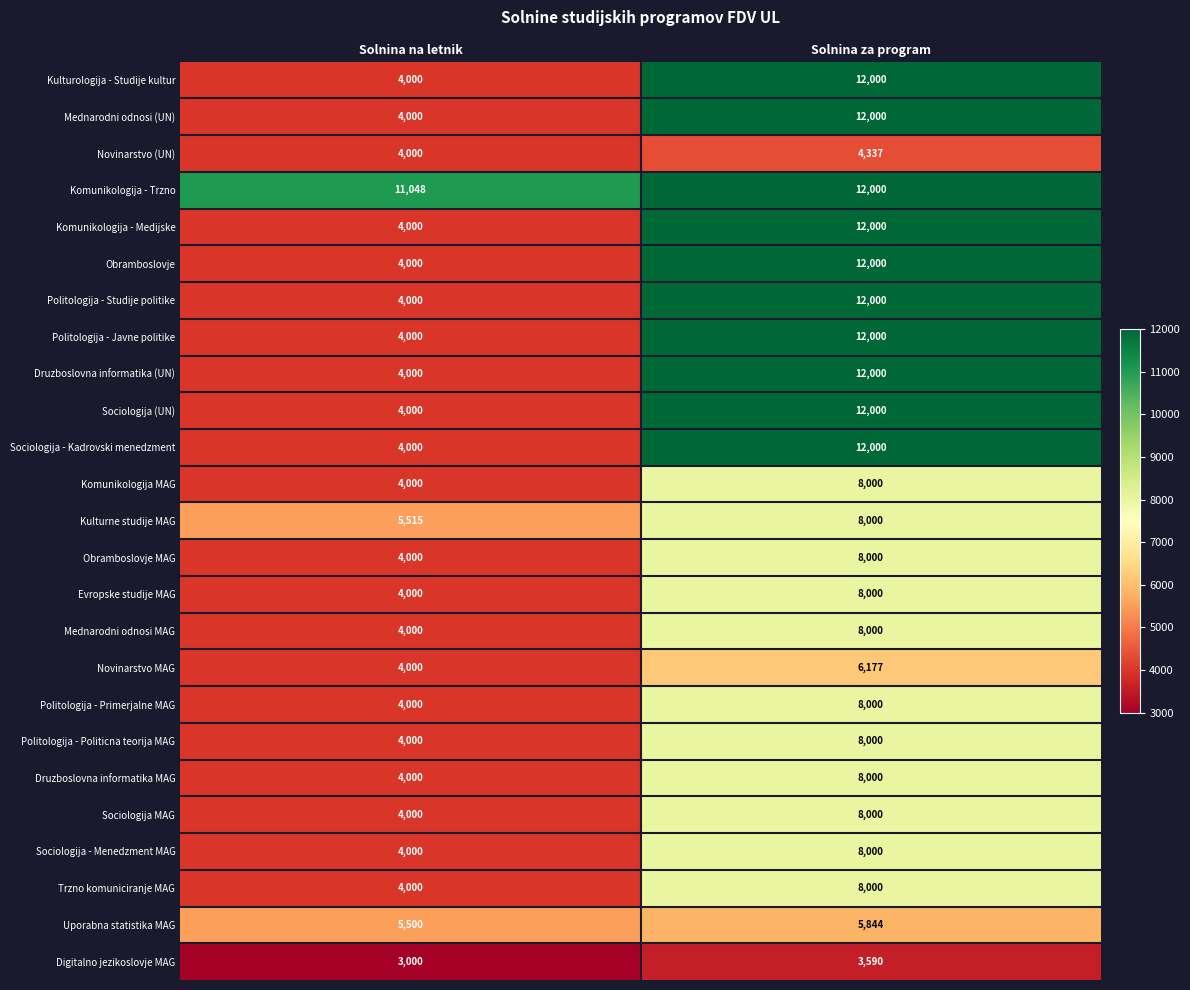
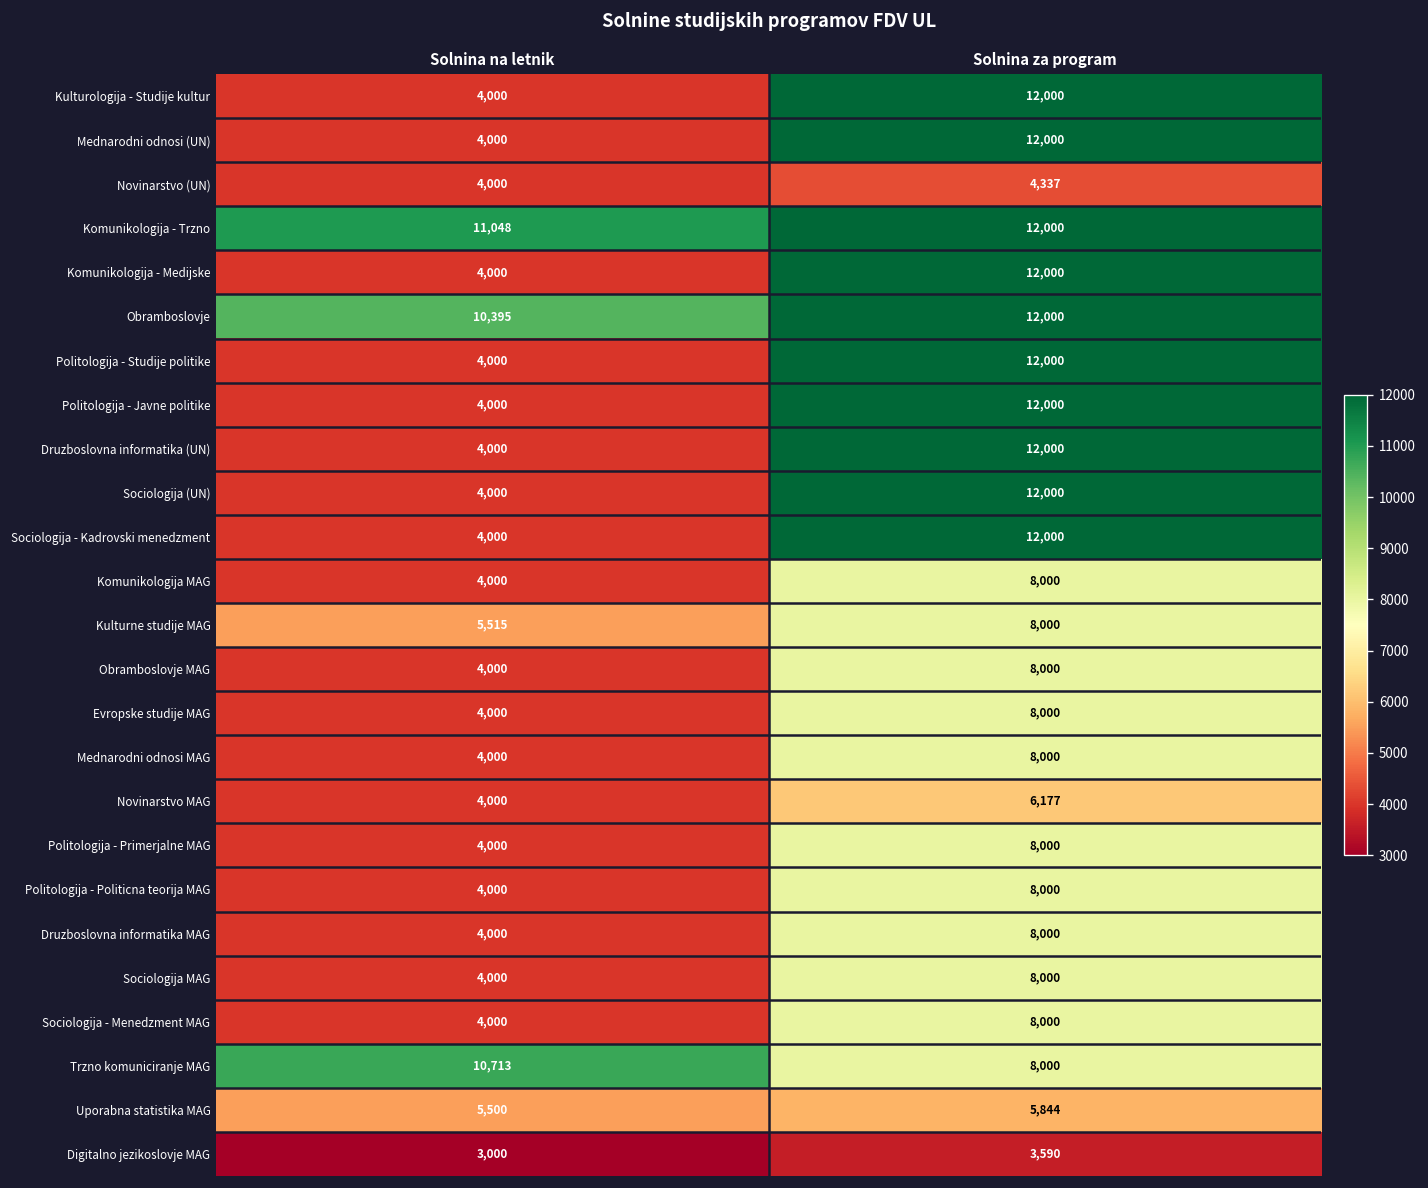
  {
    "Kulturologija - Studije kultur": {
      "Solnina na letnik": "4,000",
      "Solnina za program": "12,000"
    },
    "Mednarodni odnosi (UN)": {
      "Solnina na letnik": "4,000",
      "Solnina za program": "12,000"
    },
    "Novinarstvo (UN)": {
      "Solnina na letnik": "4,000",
      "Solnina za program": "4,337"
    },
    "Komunikologija - Trzno": {
      "Solnina na letnik": "11,048",
      "Solnina za program": "12,000"
    },
    "Komunikologija - Medijske": {
      "Solnina na letnik": "4,000",
      "Solnina za program": "12,000"
    },
    "Obramboslovje": {
-     "Solnina na letnik": "4,000",
+     "Solnina na letnik": "10,395",
      "Solnina za program": "12,000"
    },
    "Politologija - Studije politike": {
      "Solnina na letnik": "4,000",
      "Solnina za program": "12,000"
    },
    "Politologija - Javne politike": {
      "Solnina na letnik": "4,000",
      "Solnina za program": "12,000"
    },
    "Druzboslovna informatika (UN)": {
      "Solnina na letnik": "4,000",
      "Solnina za program": "12,000"
    },
    "Sociologija (UN)": {
      "Solnina na letnik": "4,000",
      "Solnina za program": "12,000"
    },
    "Sociologija - Kadrovski menedzment": {
      "Solnina na letnik": "4,000",
      "Solnina za program": "12,000"
    },
    "Komunikologija MAG": {
      "Solnina na letnik": "4,000",
      "Solnina za program": "8,000"
    },
    "Kulturne studije MAG": {
      "Solnina na letnik": "5,515",
      "Solnina za program": "8,000"
    },
    "Obramboslovje MAG": {
      "Solnina na letnik": "4,000",
      "Solnina za program": "8,000"
    },
    "Evropske studije MAG": {
      "Solnina na letnik": "4,000",
      "Solnina za program": "8,000"
    },
    "Mednarodni odnosi MAG": {
      "Solnina na letnik": "4,000",
      "Solnina za program": "8,000"
    },
    "Novinarstvo MAG": {
      "Solnina na letnik": "4,000",
      "Solnina za program": "6,177"
    },
    "Politologija - Primerjalne MAG": {
      "Solnina na letnik": "4,000",
      "Solnina za program": "8,000"
    },
    "Politologija - Politicna teorija MAG": {
      "Solnina na letnik": "4,000",
      "Solnina za program": "8,000"
    },
    "Druzboslovna informatika MAG": {
      "Solnina na letnik": "4,000",
      "Solnina za program": "8,000"
    },
    "Sociologija MAG": {
      "Solnina na letnik": "4,000",
      "Solnina za program": "8,000"
    },
    "Sociologija - Menedzment MAG": {
      "Solnina na letnik": "4,000",
      "Solnina za program": "8,000"
    },
    "Trzno komuniciranje MAG": {
-     "Solnina na letnik": "4,000",
+     "Solnina na letnik": "10,713",
      "Solnina za program": "8,000"
    },
    "Uporabna statistika MAG": {
      "Solnina na letnik": "5,500",
      "Solnina za program": "5,844"
    },
    "Digitalno jezikoslovje MAG": {
      "Solnina na letnik": "3,000",
      "Solnina za program": "3,590"
    }
  }
